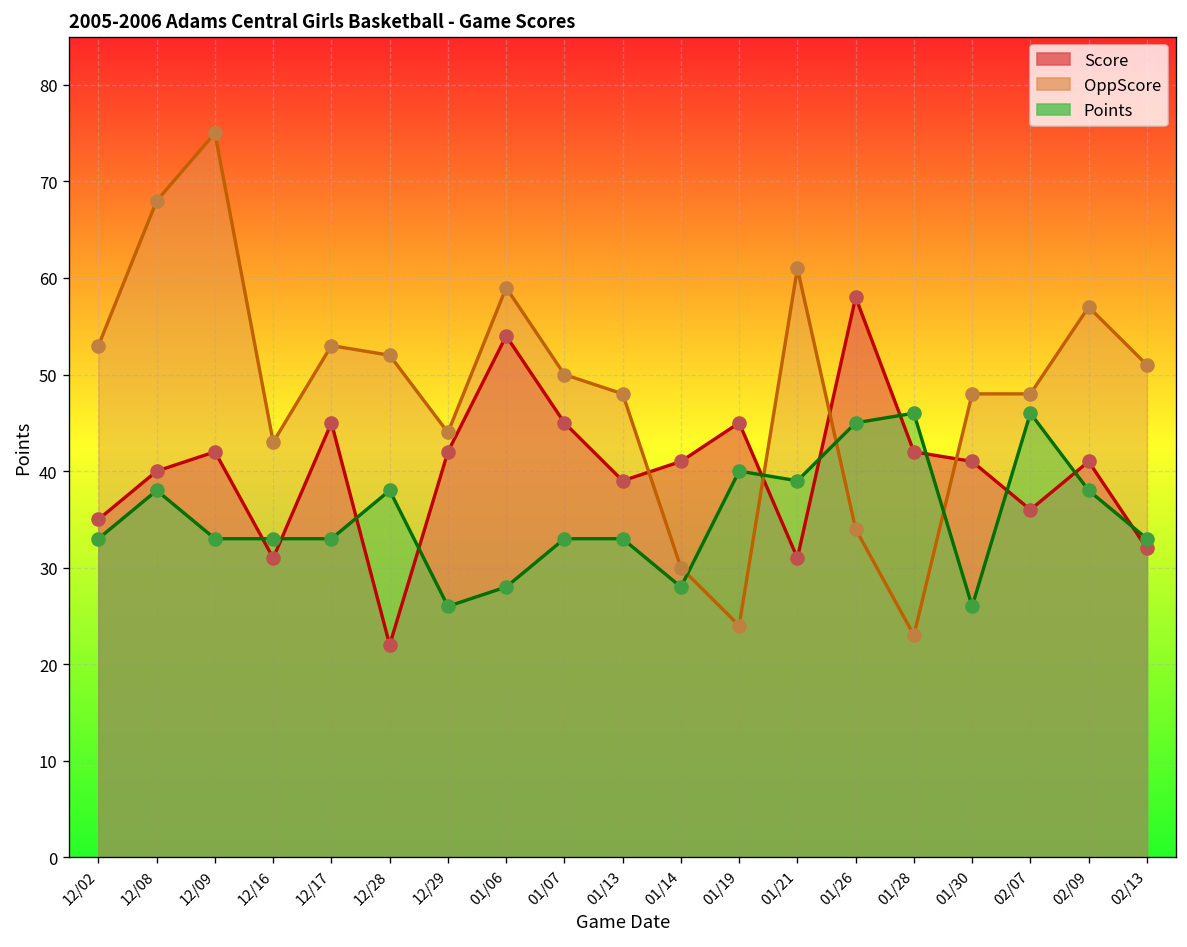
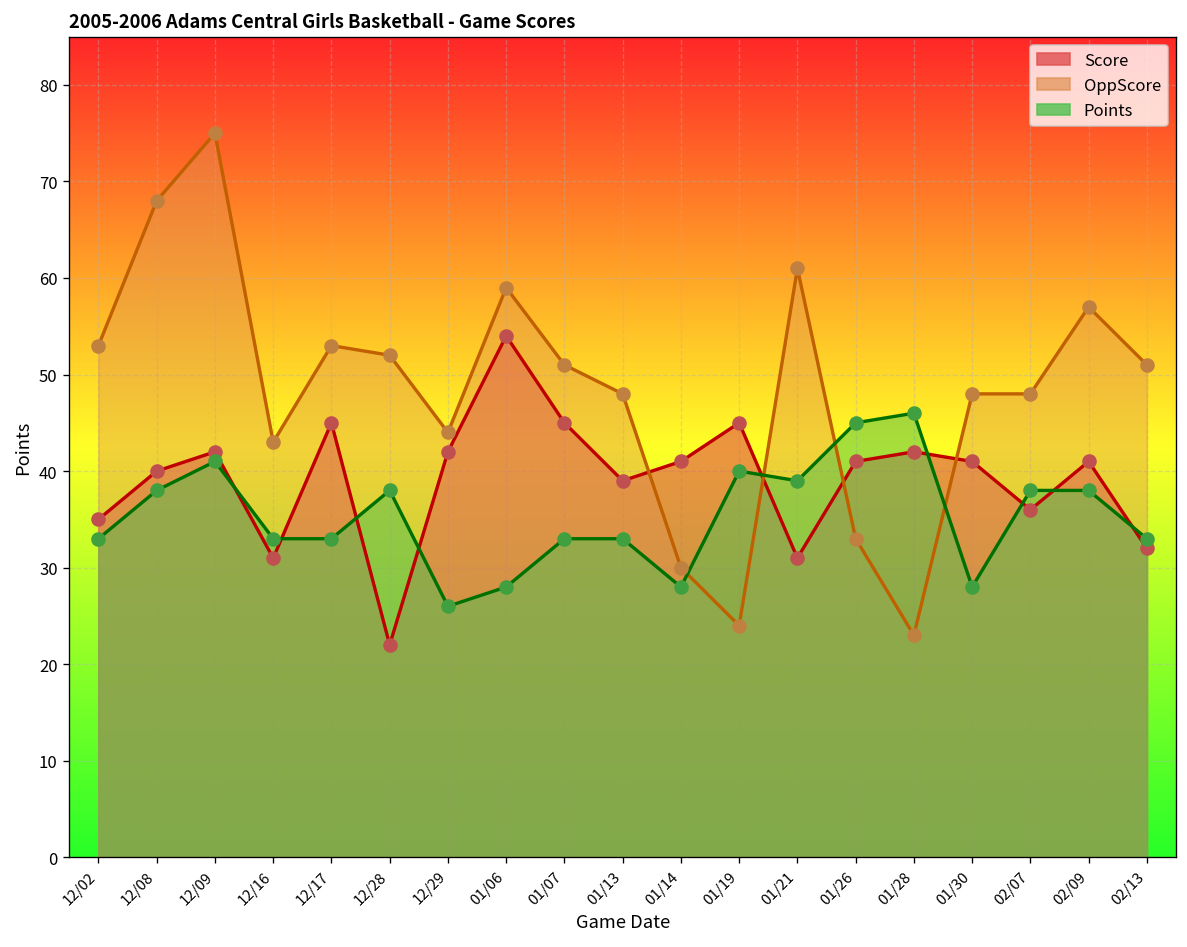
  {
    "Score": {
      "12/02": 35,
      "12/08": 40,
      "12/09": 42,
      "12/16": 31,
      "12/17": 45,
      "12/28": 22,
      "12/29": 42,
      "01/06": 54,
      "01/07": 45,
      "01/13": 39,
      "01/14": 41,
      "01/19": 45,
      "01/21": 31,
-     "01/26": 58,
+     "01/26": 41,
      "01/28": 42,
      "01/30": 41,
      "02/07": 36,
      "02/09": 41,
      "02/13": 32
    },
    "OppScore": {
      "12/02": 53,
      "12/08": 68,
      "12/09": 75,
      "12/16": 43,
      "12/17": 53,
      "12/28": 52,
      "12/29": 44,
      "01/06": 59,
-     "01/07": 50,
+     "01/07": 51,
      "01/13": 48,
      "01/14": 30,
      "01/19": 24,
      "01/21": 61,
-     "01/26": 34,
+     "01/26": 33,
      "01/28": 23,
      "01/30": 48,
      "02/07": 48,
      "02/09": 57,
      "02/13": 51
    },
    "Points": {
      "12/02": 33,
      "12/08": 38,
-     "12/09": 33,
+     "12/09": 41,
      "12/16": 33,
      "12/17": 33,
      "12/28": 38,
      "12/29": 26,
      "01/06": 28,
      "01/07": 33,
      "01/13": 33,
      "01/14": 28,
      "01/19": 40,
      "01/21": 39,
      "01/26": 45,
      "01/28": 46,
-     "01/30": 26,
-     "02/07": 46,
+     "01/30": 28,
+     "02/07": 38,
      "02/09": 38,
      "02/13": 33
    }
  }
